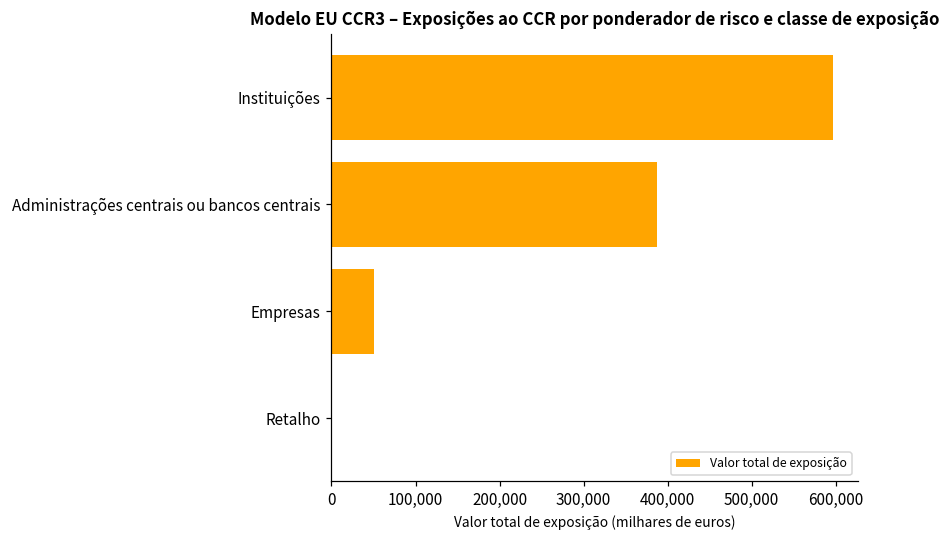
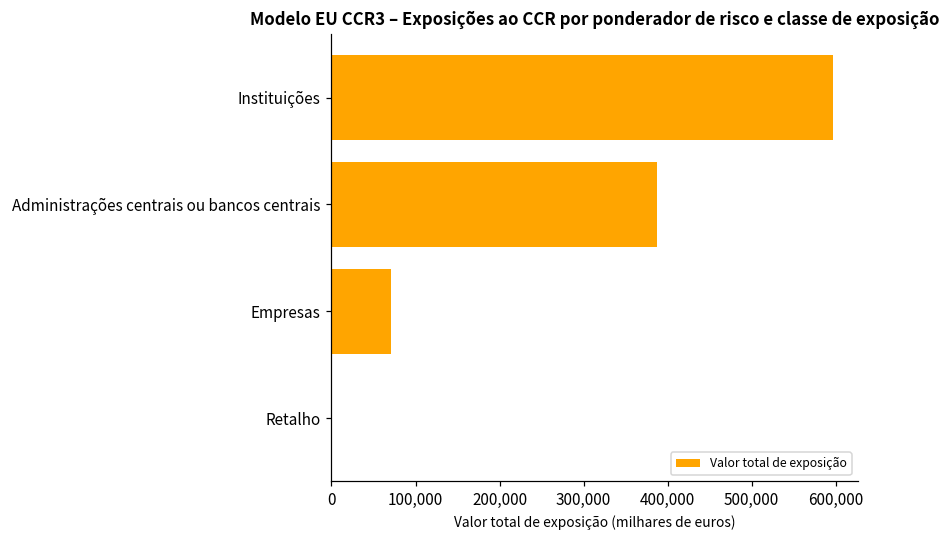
  {
    "Instituições": "600,000",
    "Administrações centrais ou bancos centrais": "390,000",
-   "Empresas": "50,000"
+   "Empresas": "70,000"
  }
